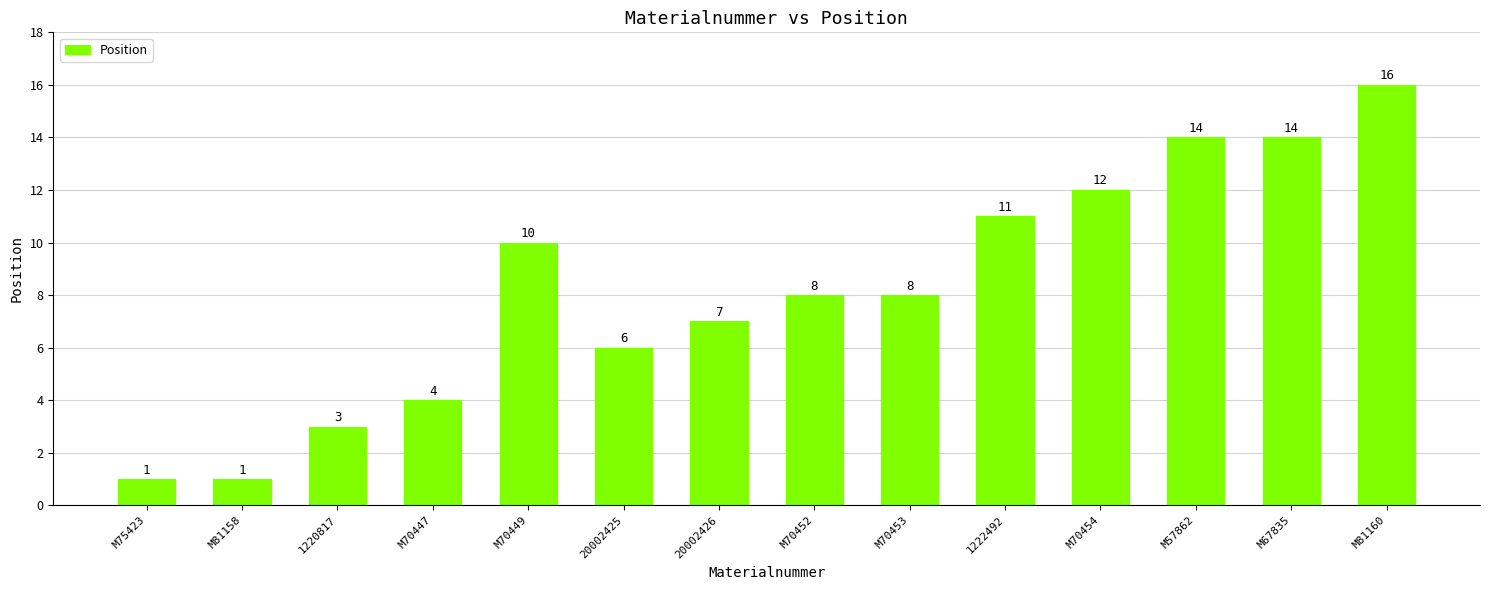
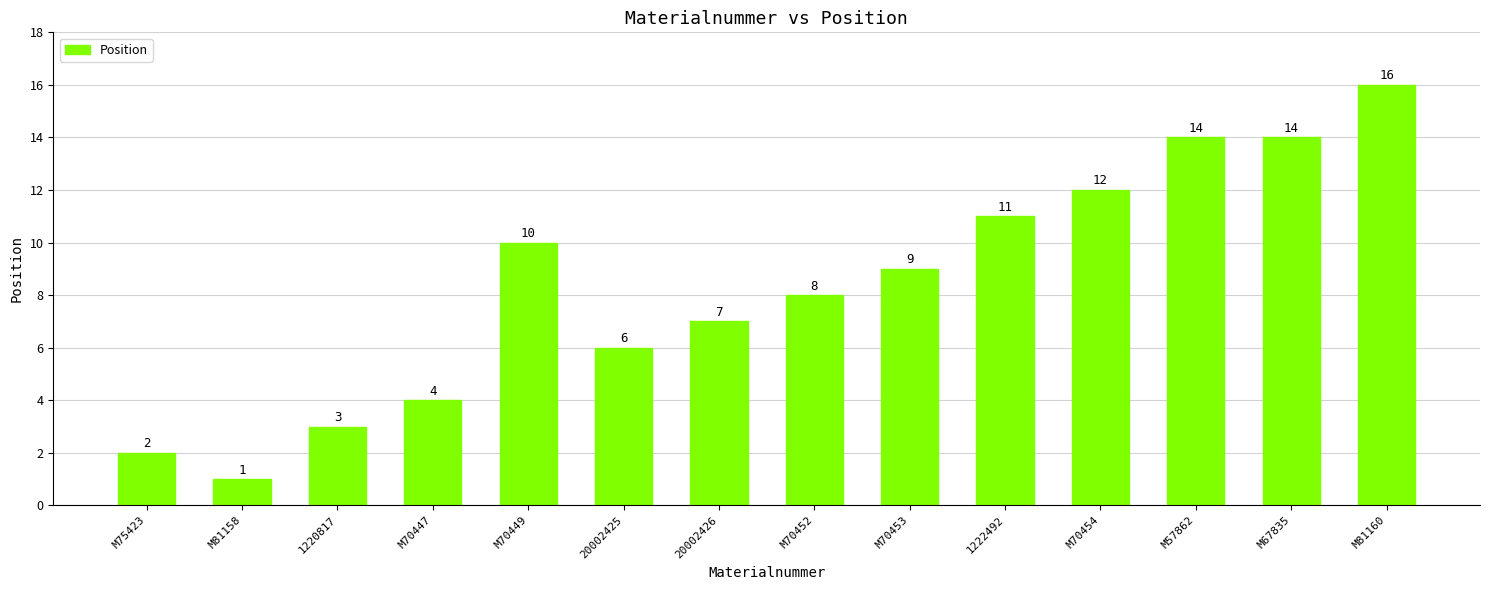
  {
-   "M75423": 1,
+   "M75423": 2,
    "M81158": 1,
    "1220817": 3,
    "M70447": 4,
    "M70449": 10,
    "20002425": 6,
    "20002426": 7,
    "M70452": 8,
-   "M70453": 8,
+   "M70453": 9,
    "1222492": 11,
    "M70454": 12,
    "M57862": 14,
    "M67835": 14,
    "M81160": 16
  }
